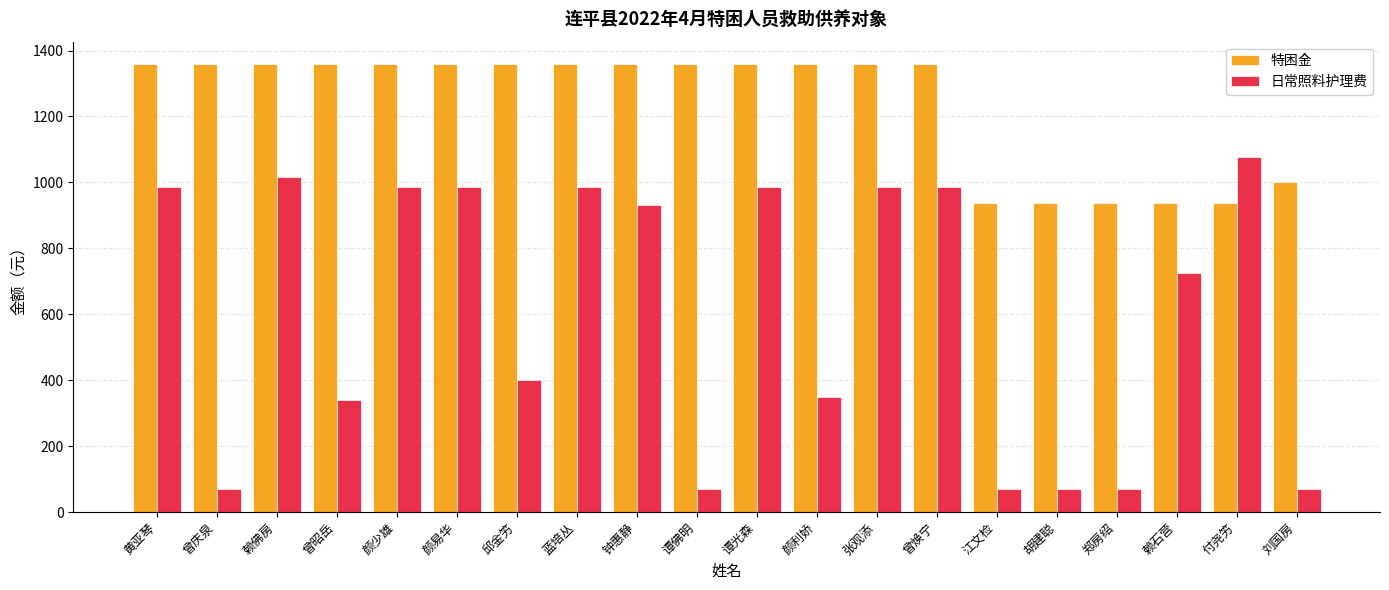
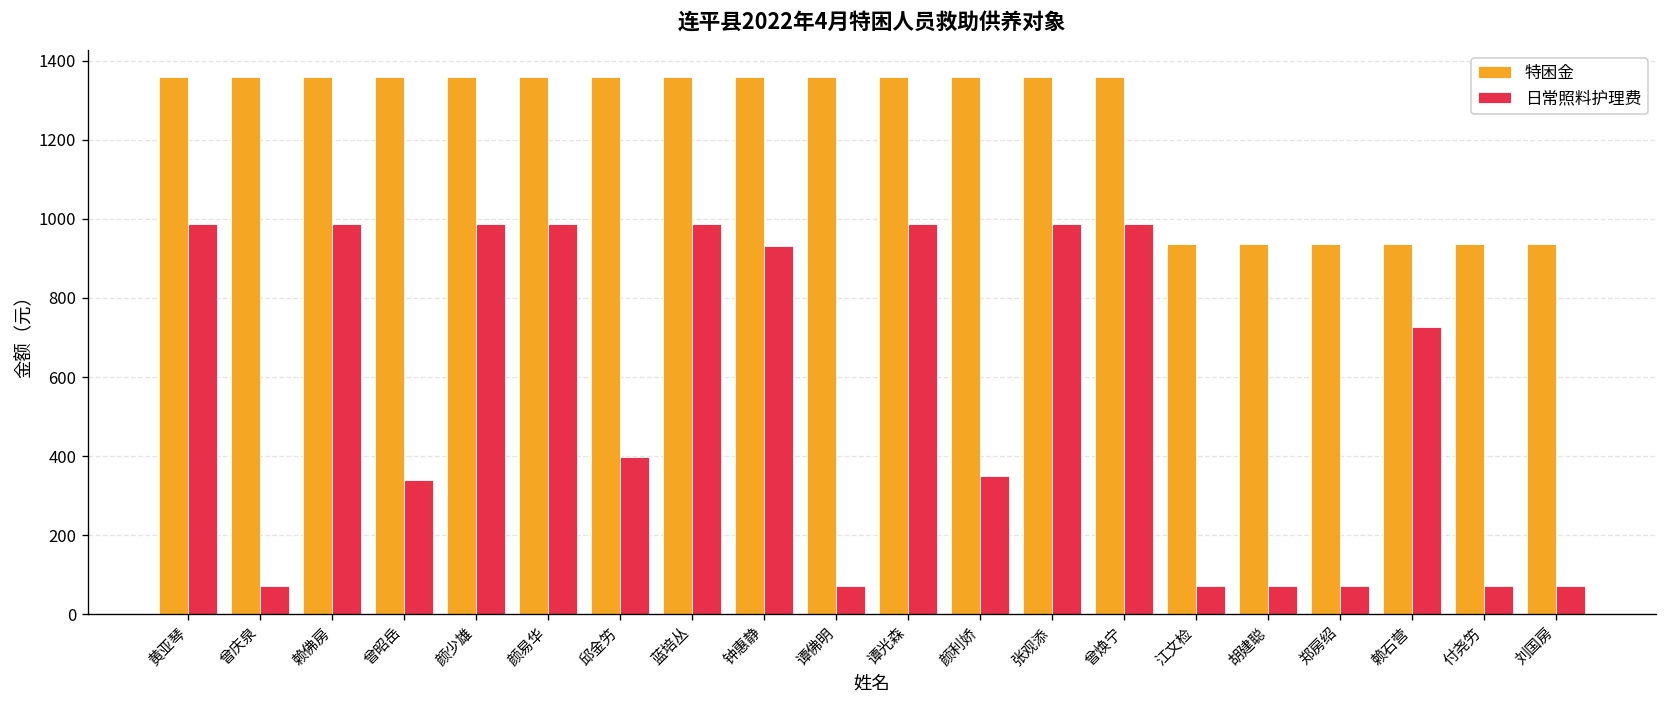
  {
    "特困金": {
      "黄亚琴": 1360,
      "曾庆泉": 1360,
      "赖佛房": 1360,
      "曾昭岳": 1360,
      "颜少雄": 1360,
      "颜易华": 1360,
      "邱金竻": 1360,
      "蓝培丛": 1360,
      "钟惠静": 1360,
      "谭佛明": 1360,
      "谭光森": 1360,
      "颜利娇": 1360,
      "张观添": 1360,
      "曾焕宁": 1360,
      "江文检": 940,
      "胡建聪": 940,
      "郑房绍": 940,
      "赖石营": 940,
      "付尧竻": 940,
-     "刘国房": 1000
+     "刘国房": 940
    },
    "日常照料护理费": {
      "黄亚琴": 990,
      "曾庆泉": 70,
-     "赖佛房": 1020,
+     "赖佛房": 990,
      "曾昭岳": 340,
      "颜少雄": 990,
      "颜易华": 990,
      "邱金竻": 400,
      "蓝培丛": 990,
      "钟惠静": 930,
      "谭佛明": 70,
      "谭光森": 990,
      "颜利娇": 350,
      "张观添": 990,
      "曾焕宁": 990,
      "江文检": 70,
      "胡建聪": 70,
      "郑房绍": 70,
      "赖石营": 730,
-     "付尧竻": 1080,
+     "付尧竻": 70,
      "刘国房": 70
    }
  }
